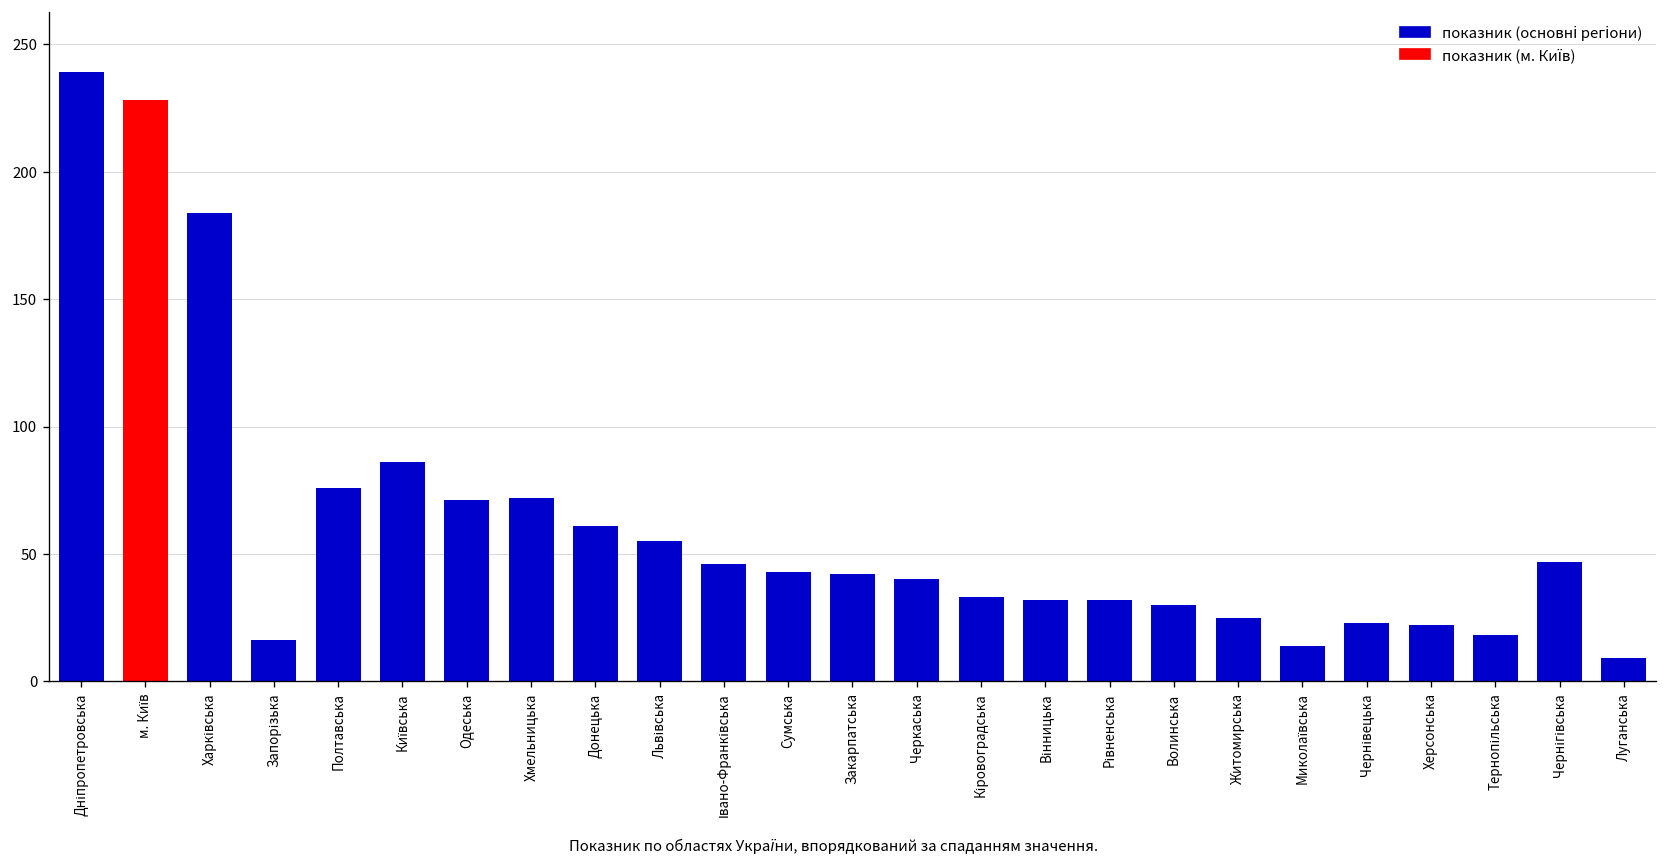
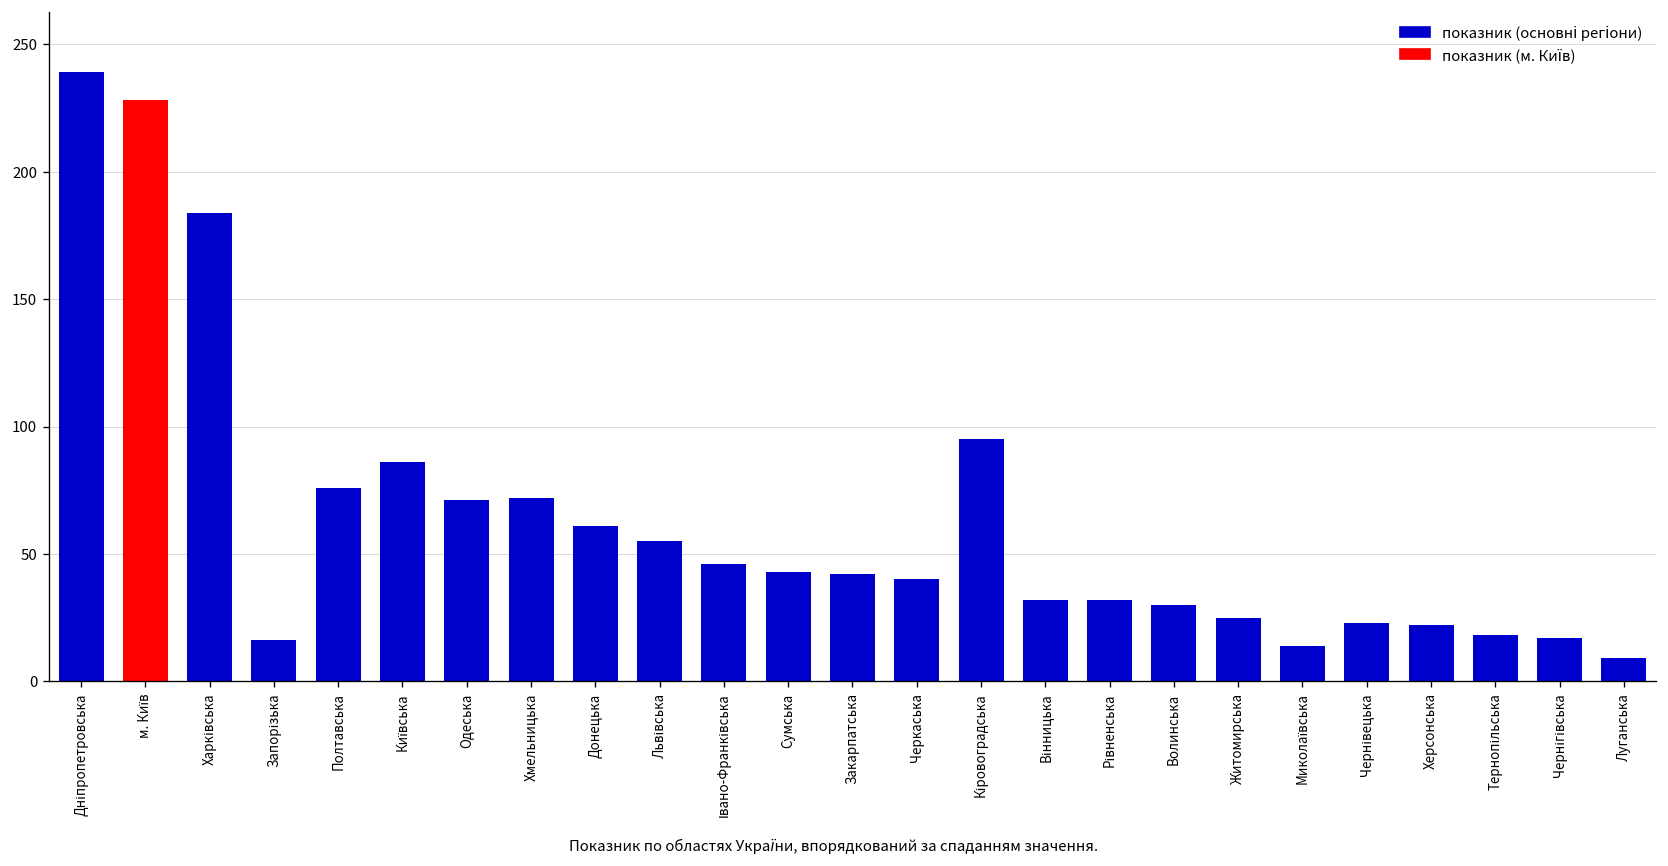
  {
    "Дніпропетровська": 239,
    "м. Київ": 228,
    "Харківська": 184,
    "Запорізька": 16,
    "Полтавська": 76,
    "Київська": 86,
    "Одеська": 71,
    "Хмельницька": 72,
    "Донецька": 61,
    "Львівська": 55,
    "Івано-Франківська": 46,
    "Сумська": 43,
    "Закарпатська": 42,
    "Черкаська": 40,
-   "Кіровоградська": 33,
+   "Кіровоградська": 95,
    "Вінницька": 32,
    "Рівненська": 32,
    "Волинська": 30,
    "Житомирська": 25,
    "Миколаївська": 14,
    "Чернівецька": 23,
    "Херсонська": 22,
    "Тернопільська": 18,
-   "Чернігівська": 47,
+   "Чернігівська": 17,
    "Луганська": 9
  }
